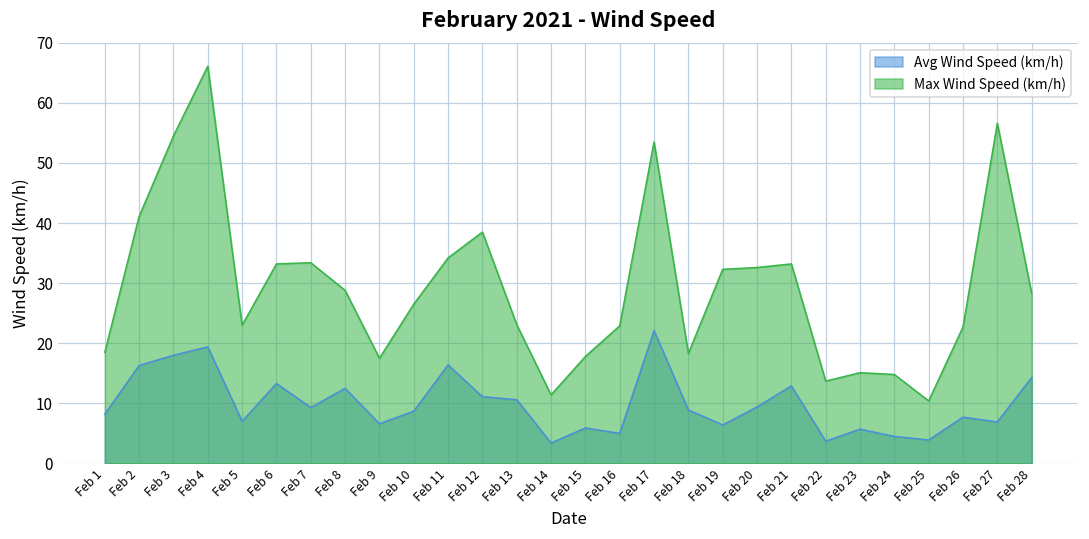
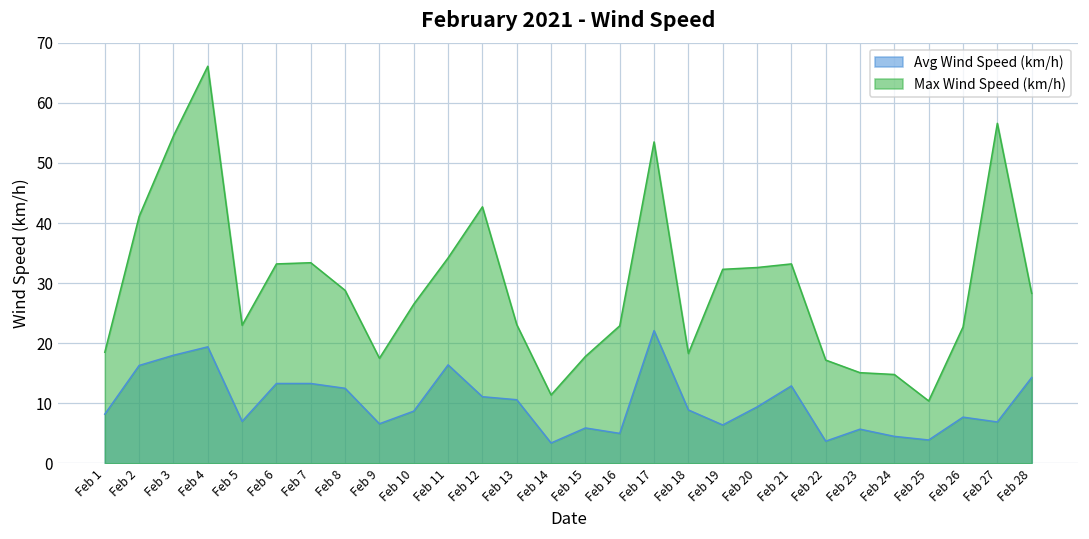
  {
    "Avg Wind Speed (km/h)": {
      "Feb 1": 8,
      "Feb 2": 16,
      "Feb 3": 18,
      "Feb 4": 19,
      "Feb 5": 7,
      "Feb 6": 13,
-     "Feb 7": 9,
+     "Feb 7": 13,
      "Feb 8": 13,
      "Feb 9": 7,
      "Feb 10": 9,
      "Feb 11": 16,
      "Feb 12": 11,
      "Feb 13": 11,
      "Feb 14": 3,
      "Feb 15": 6,
      "Feb 16": 5,
      "Feb 17": 22,
      "Feb 18": 9,
      "Feb 19": 6,
      "Feb 20": 9,
      "Feb 21": 13,
      "Feb 22": 4,
      "Feb 23": 6,
      "Feb 24": 5,
      "Feb 25": 4,
      "Feb 26": 8,
      "Feb 27": 7,
      "Feb 28": 14
    },
    "Max Wind Speed (km/h)": {
      "Feb 1": 19,
      "Feb 2": 41,
      "Feb 3": 55,
      "Feb 4": 66,
      "Feb 5": 23,
      "Feb 6": 33,
      "Feb 7": 33,
      "Feb 8": 29,
      "Feb 9": 18,
      "Feb 10": 27,
      "Feb 11": 34,
-     "Feb 12": 39,
+     "Feb 12": 43,
      "Feb 13": 23,
      "Feb 14": 11,
      "Feb 15": 18,
      "Feb 16": 23,
      "Feb 17": 54,
      "Feb 18": 18,
      "Feb 19": 32,
      "Feb 20": 33,
      "Feb 21": 33,
-     "Feb 22": 14,
+     "Feb 22": 17,
      "Feb 23": 15,
      "Feb 24": 15,
      "Feb 25": 10,
      "Feb 26": 23,
      "Feb 27": 57,
      "Feb 28": 28
    }
  }
